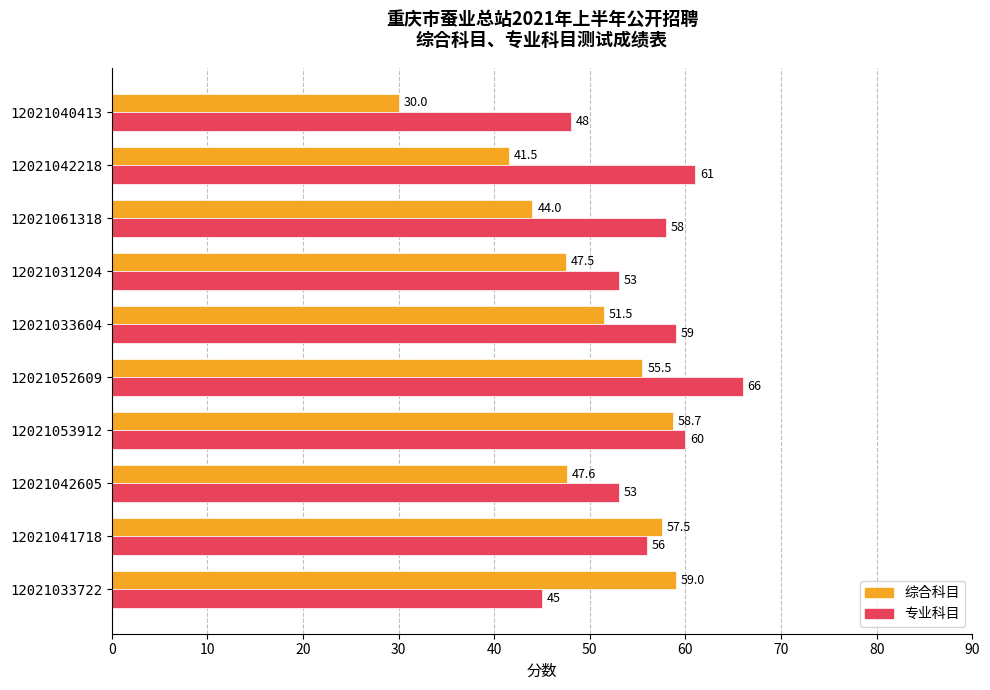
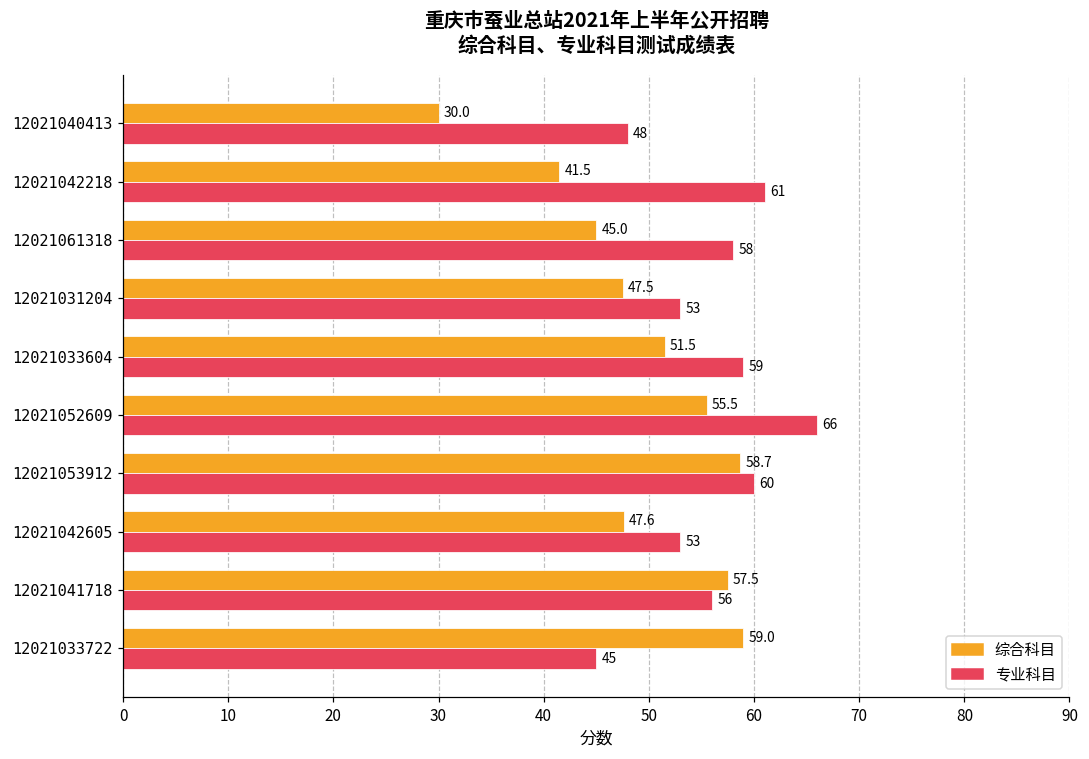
  {
    "综合科目": {
      "12021040413": 30.0,
      "12021042218": 41.5,
-     "12021061318": 44.0,
+     "12021061318": 45.0,
      "12021031204": 47.5,
      "12021033604": 51.5,
      "12021052609": 55.5,
      "12021053912": 58.7,
      "12021042605": 47.6,
      "12021041718": 57.5,
      "12021033722": 59.0
    },
    "专业科目": {
      "12021040413": 48,
      "12021042218": 61,
      "12021061318": 58,
      "12021031204": 53,
      "12021033604": 59,
      "12021052609": 66,
      "12021053912": 60,
      "12021042605": 53,
      "12021041718": 56,
      "12021033722": 45
    }
  }
